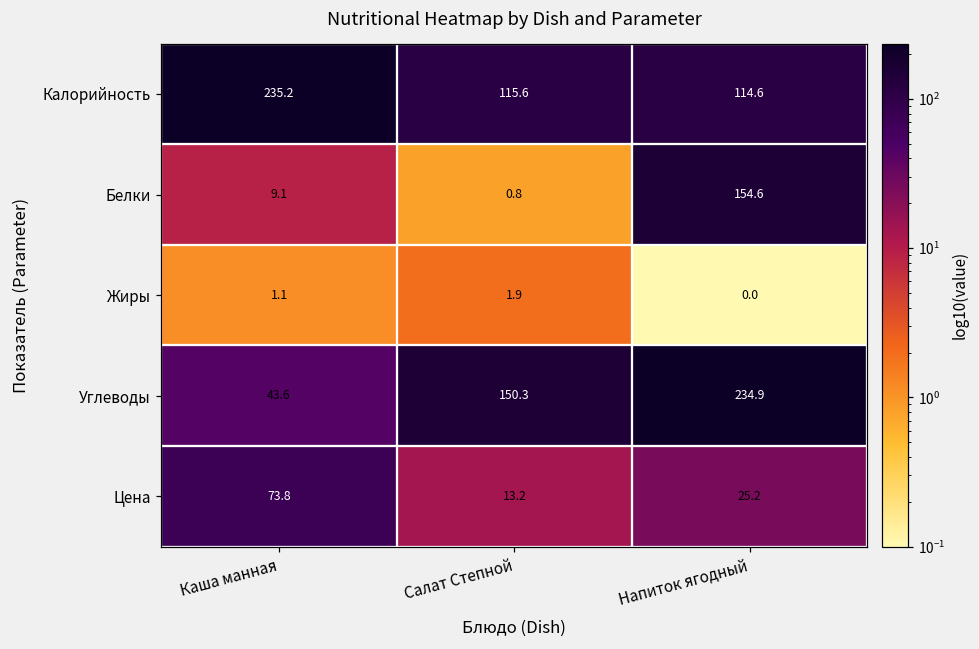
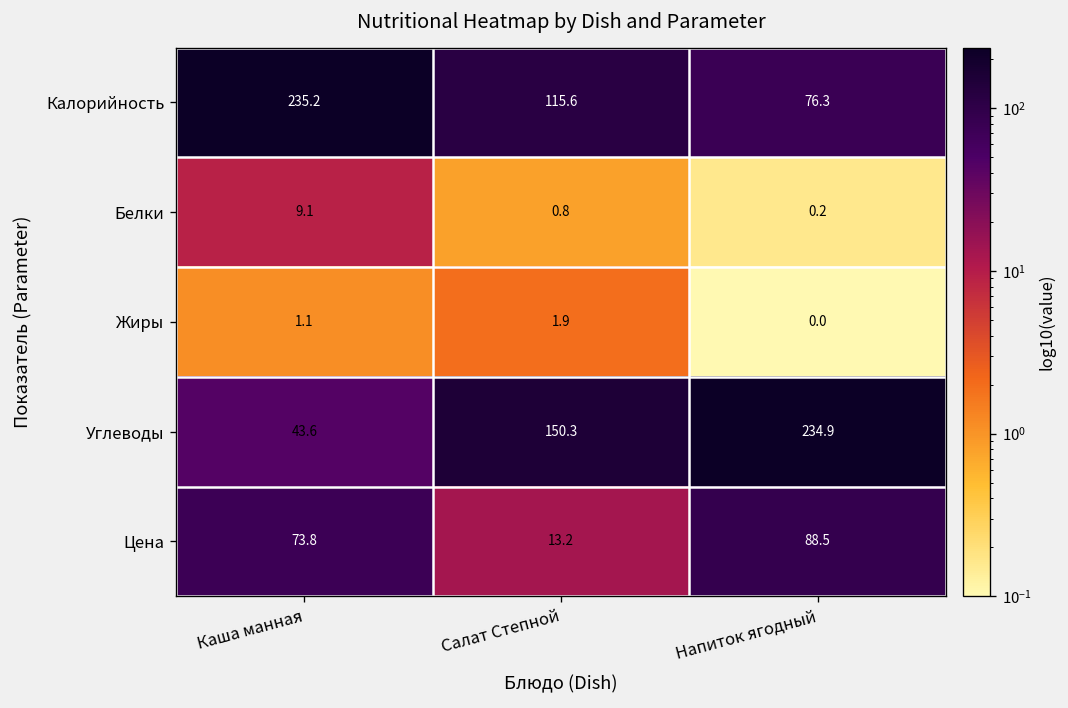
  {
    "Калорийность": {
      "Каша манная": 235.2,
      "Салат Степной": 115.6,
-     "Напиток ягодный": 114.6
+     "Напиток ягодный": 76.3
    },
    "Белки": {
      "Каша манная": 9.1,
      "Салат Степной": 0.8,
-     "Напиток ягодный": 154.6
+     "Напиток ягодный": 0.2
    },
    "Жиры": {
      "Каша манная": 1.1,
      "Салат Степной": 1.9,
      "Напиток ягодный": 0.0
    },
    "Углеводы": {
      "Каша манная": 43.6,
      "Салат Степной": 150.3,
      "Напиток ягодный": 234.9
    },
    "Цена": {
      "Каша манная": 73.8,
      "Салат Степной": 13.2,
-     "Напиток ягодный": 25.2
+     "Напиток ягодный": 88.5
    }
  }
